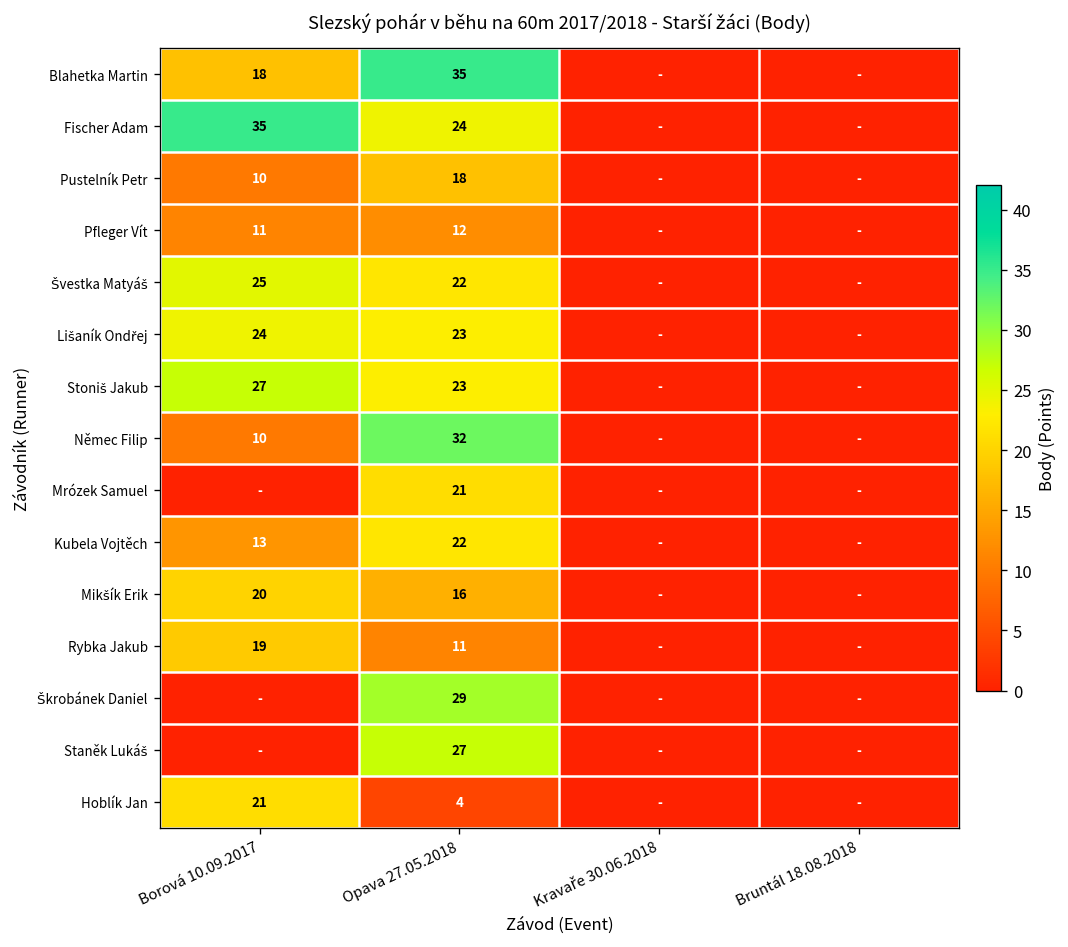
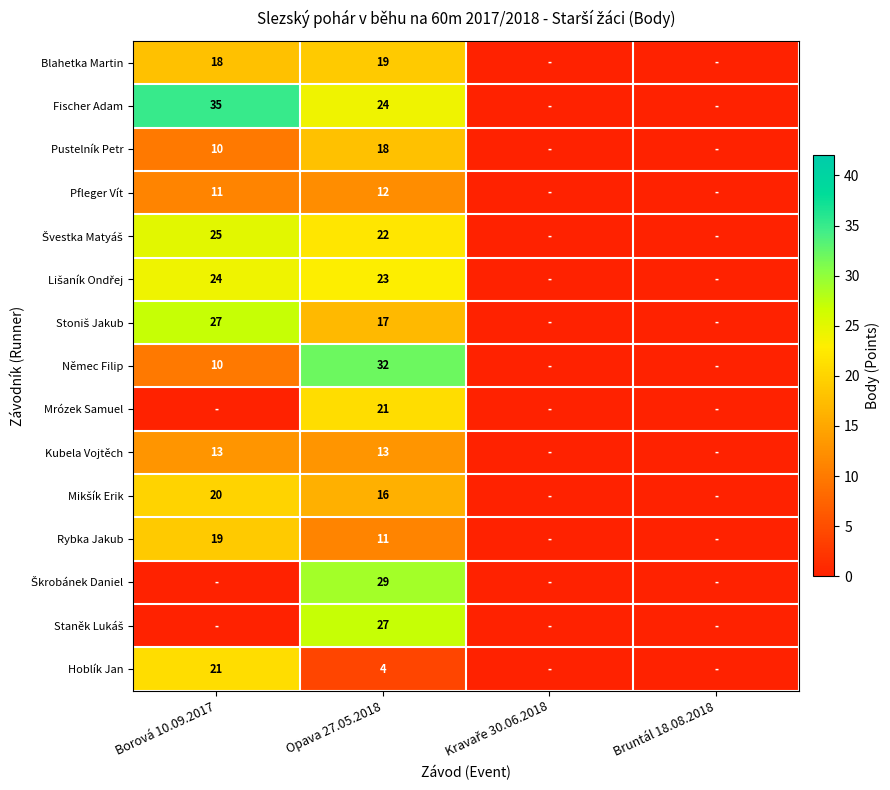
  {
    "Blahetka Martin": {
      "Borová 10.09.2017": 18,
-     "Opava 27.05.2018": 35
+     "Opava 27.05.2018": 19
    },
    "Fischer Adam": {
      "Borová 10.09.2017": 35,
      "Opava 27.05.2018": 24
    },
    "Pustelník Petr": {
      "Borová 10.09.2017": 10,
      "Opava 27.05.2018": 18
    },
    "Pfleger Vít": {
      "Borová 10.09.2017": 11,
      "Opava 27.05.2018": 12
    },
    "Švestka Matyáš": {
      "Borová 10.09.2017": 25,
      "Opava 27.05.2018": 22
    },
    "Lišaník Ondřej": {
      "Borová 10.09.2017": 24,
      "Opava 27.05.2018": 23
    },
    "Stoniš Jakub": {
      "Borová 10.09.2017": 27,
-     "Opava 27.05.2018": 23
+     "Opava 27.05.2018": 17
    },
    "Němec Filip": {
      "Borová 10.09.2017": 10,
      "Opava 27.05.2018": 32
    },
    "Mrózek Samuel": {
      "Opava 27.05.2018": 21
    },
    "Kubela Vojtěch": {
      "Borová 10.09.2017": 13,
-     "Opava 27.05.2018": 22
+     "Opava 27.05.2018": 13
    },
    "Mikšík Erik": {
      "Borová 10.09.2017": 20,
      "Opava 27.05.2018": 16
    },
    "Rybka Jakub": {
      "Borová 10.09.2017": 19,
      "Opava 27.05.2018": 11
    },
    "Škrobánek Daniel": {
      "Opava 27.05.2018": 29
    },
    "Staněk Lukáš": {
      "Opava 27.05.2018": 27
    },
    "Hoblík Jan": {
      "Borová 10.09.2017": 21,
      "Opava 27.05.2018": 4
    }
  }
